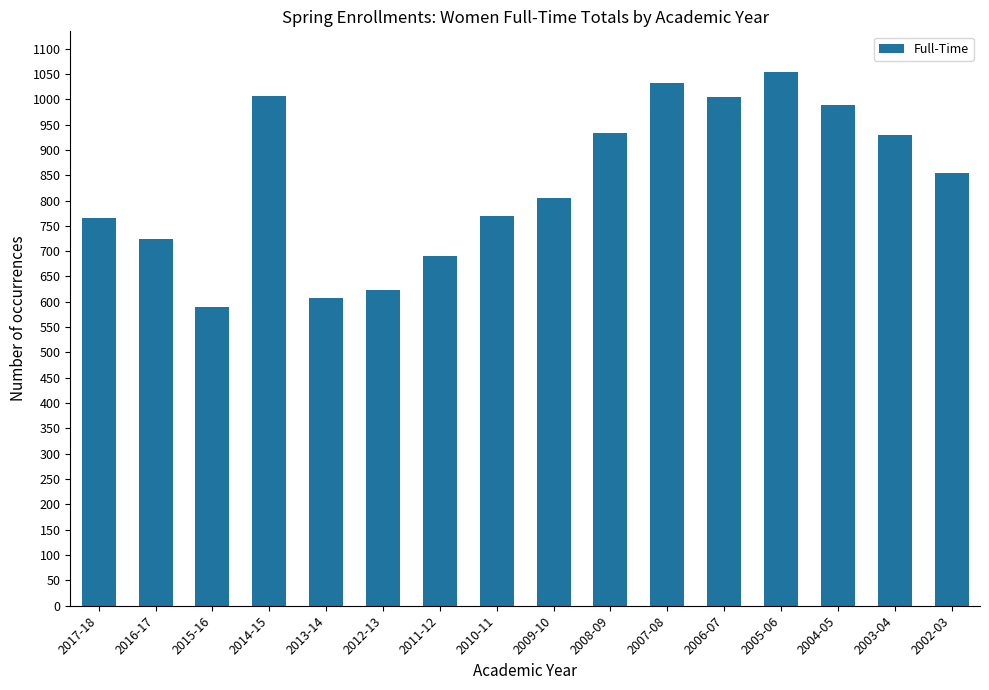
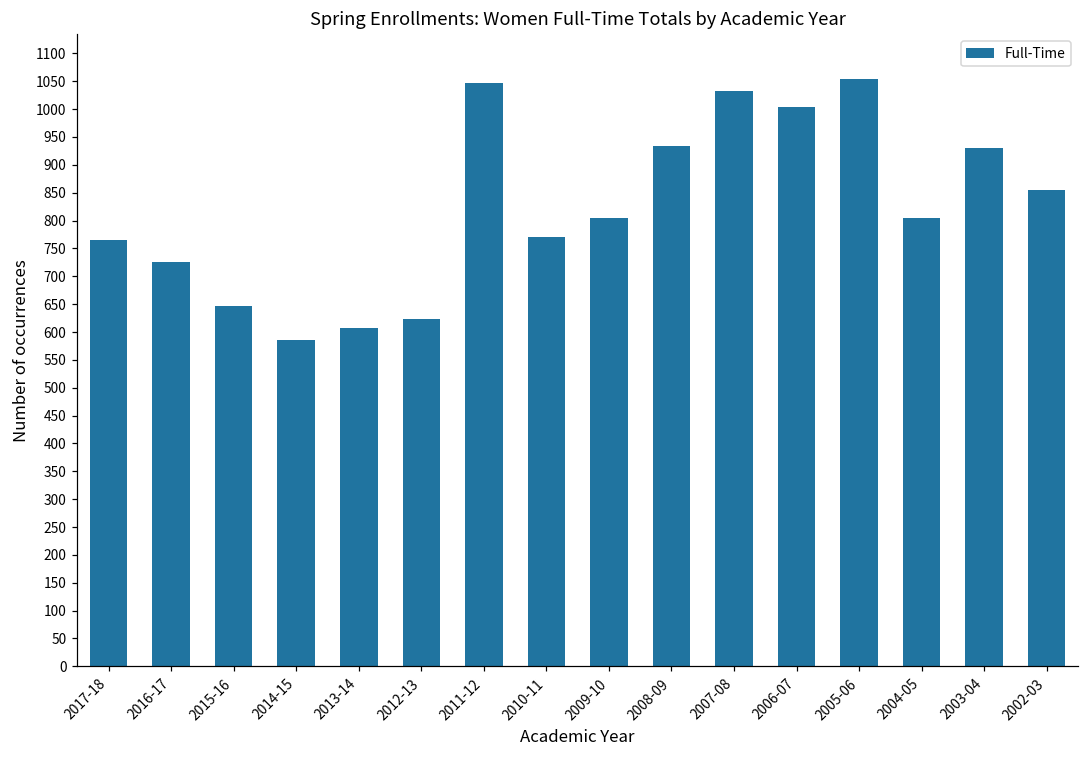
  {
    "2017-18": 770,
    "2016-17": 730,
-   "2015-16": 590,
-   "2014-15": 1010,
+   "2015-16": 650,
+   "2014-15": 590,
    "2013-14": 610,
    "2012-13": 620,
-   "2011-12": 690,
+   "2011-12": 1050,
    "2010-11": 770,
    "2009-10": 810,
    "2008-09": 930,
    "2007-08": 1030,
    "2006-07": 1000,
    "2005-06": 1050,
-   "2004-05": 990,
+   "2004-05": 800,
    "2003-04": 930,
    "2002-03": 860
  }
